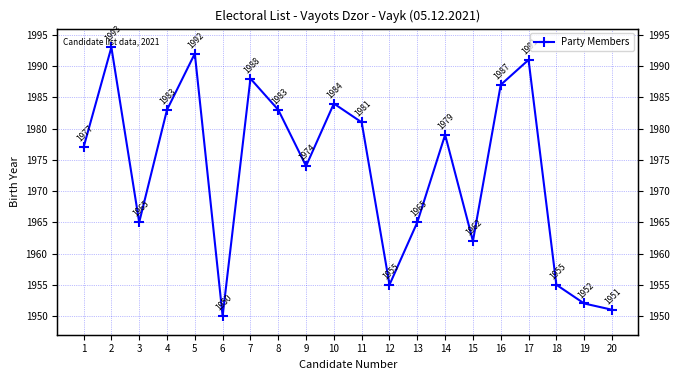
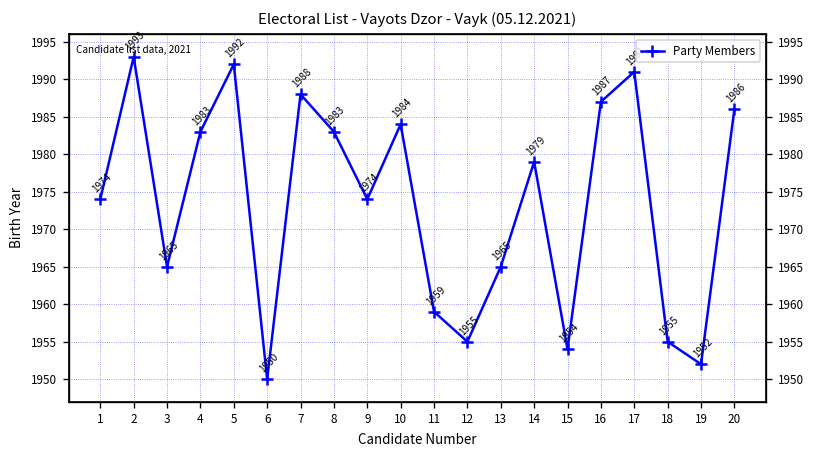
  {
-   "1": 1977,
+   "1": 1974,
    "3": 1965,
    "4": 1983,
    "5": 1992,
    "6": 1950,
    "7": 1988,
    "8": 1983,
    "9": 1974,
    "10": 1984,
-   "11": 1981,
+   "11": 1959,
    "12": 1955,
    "13": 1965,
    "14": 1979,
-   "15": 1962,
+   "15": 1954,
    "16": 1987,
    "18": 1955,
    "19": 1952,
-   "20": 1951
+   "20": 1986
  }
